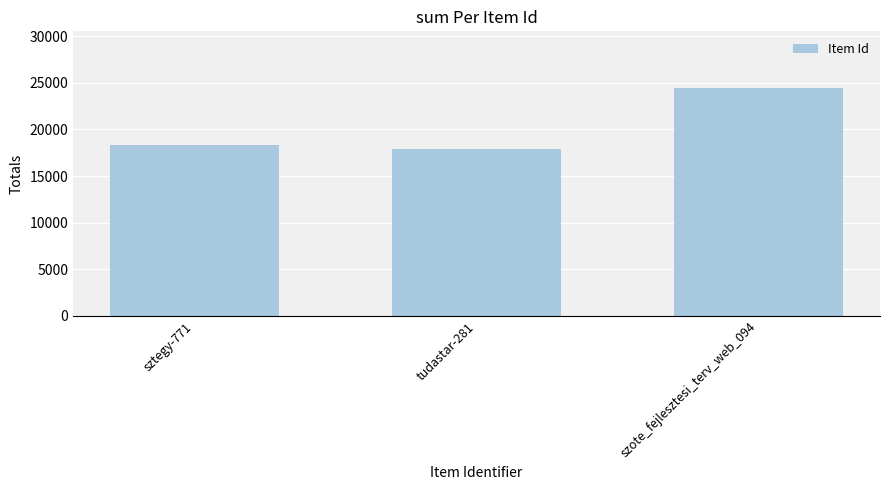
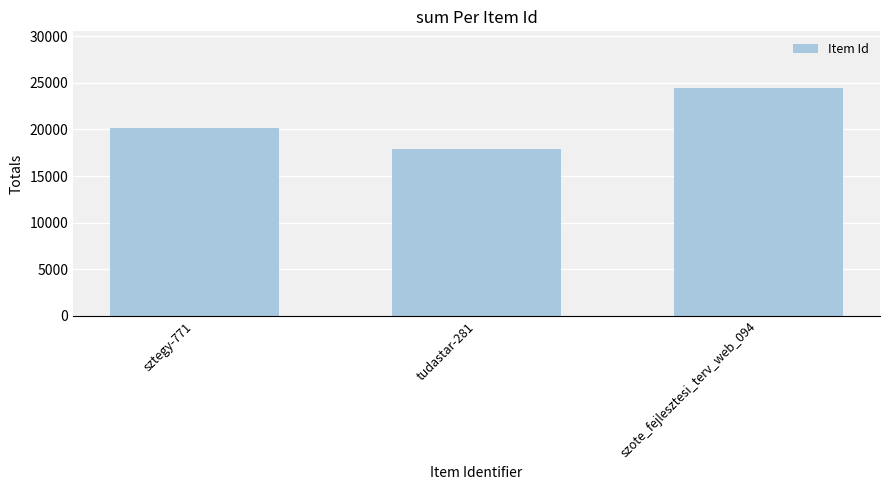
  {
-   "sztegy-771": 18000,
+   "sztegy-771": 20000,
    "tudastar-281": 18000,
    "szote_fejlesztesi_terv_web_094": 24000
  }
